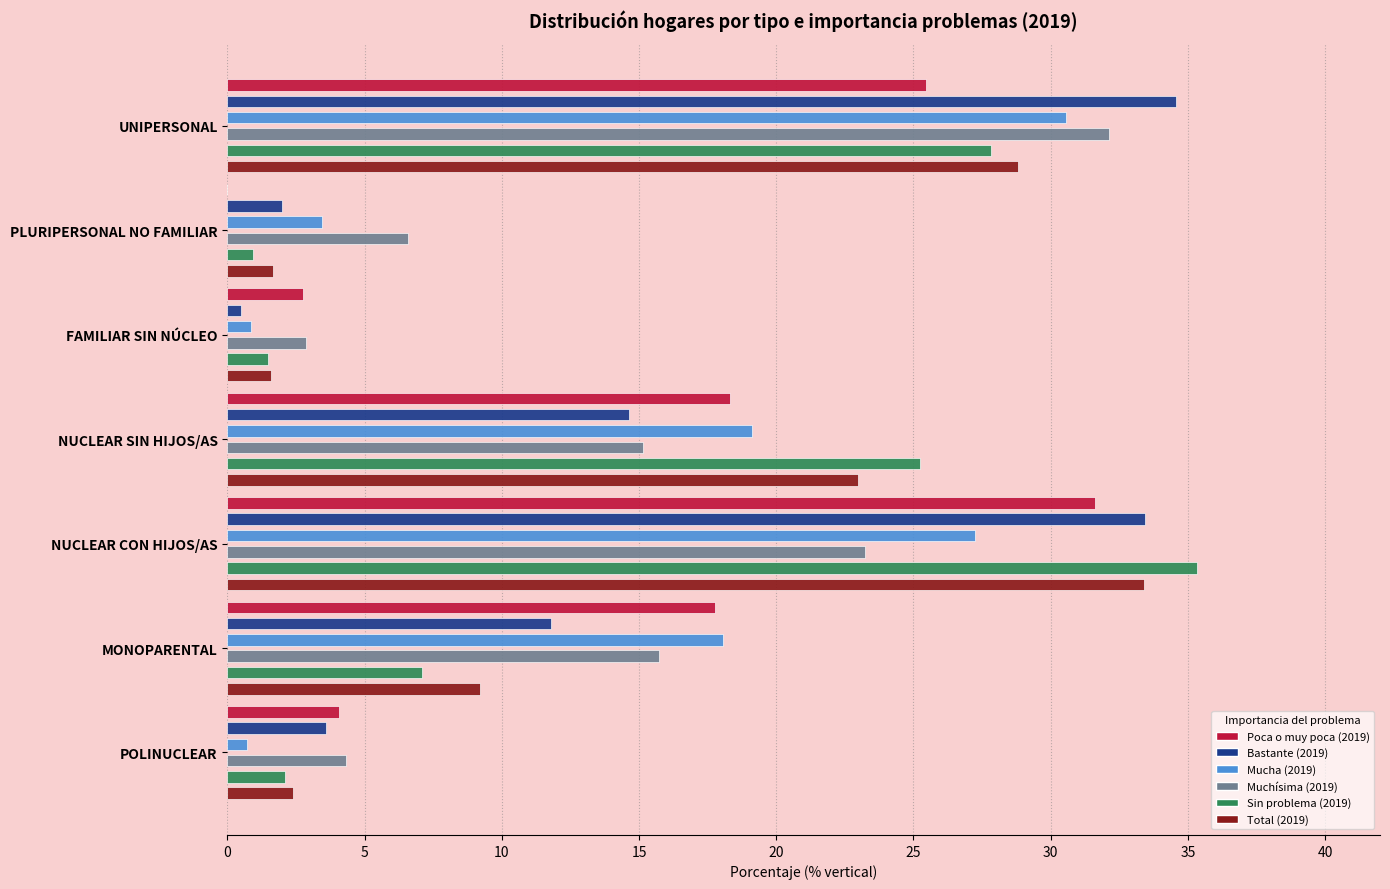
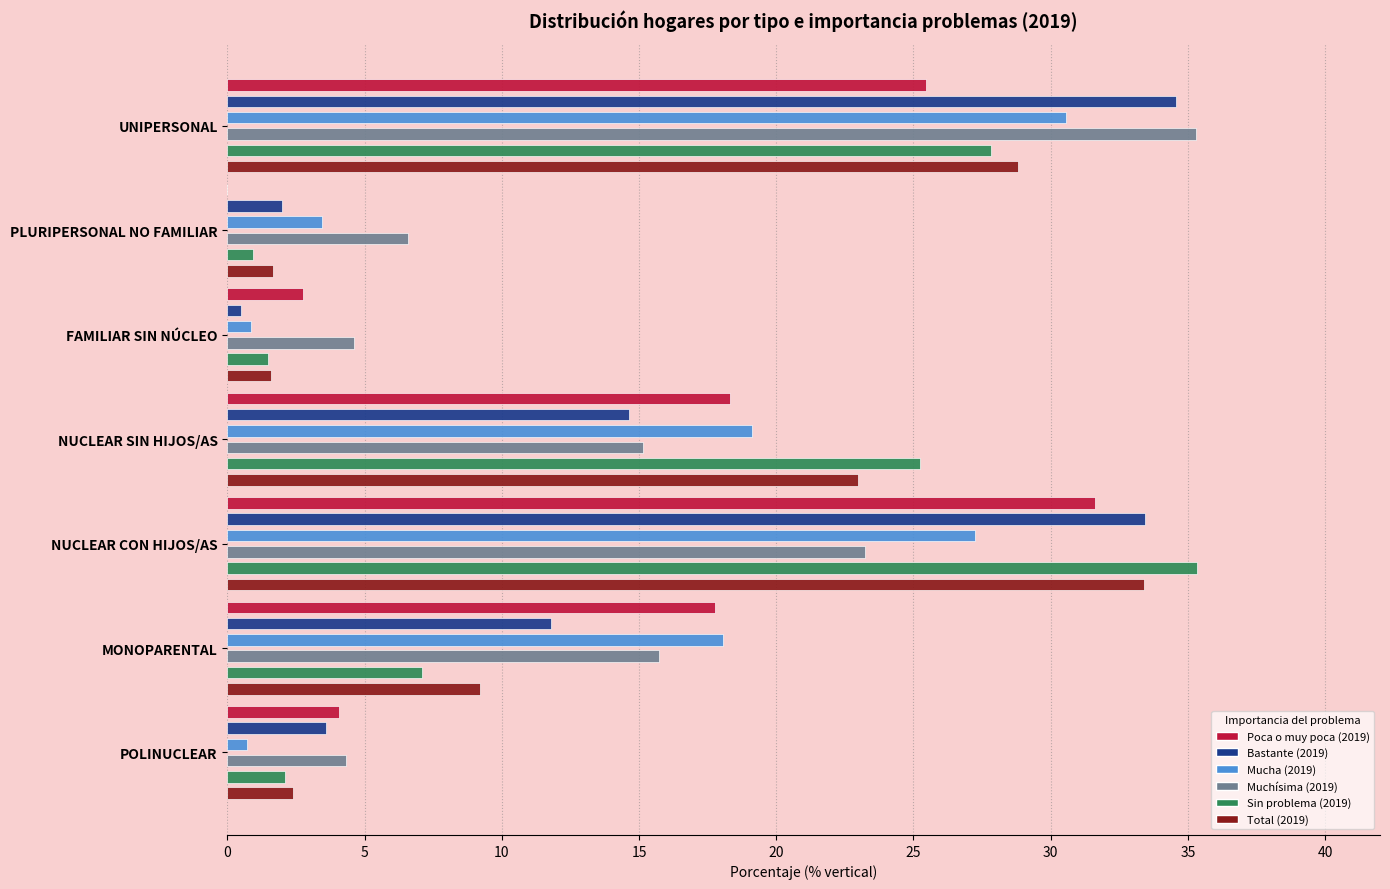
  {
    "Poca o muy poca (2019)": {
      "UNIPERSONAL": 25.5,
      "PLURIPERSONAL NO FAMILIAR": 0.0,
      "FAMILIAR SIN NÚCLEO": 2.8,
      "NUCLEAR SIN HIJOS/AS": 18.3,
      "NUCLEAR CON HIJOS/AS": 31.6,
      "MONOPARENTAL": 17.8,
      "POLINUCLEAR": 4.1
    },
    "Bastante (2019)": {
      "UNIPERSONAL": 34.6,
      "PLURIPERSONAL NO FAMILIAR": 2.0,
      "FAMILIAR SIN NÚCLEO": 0.5,
      "NUCLEAR SIN HIJOS/AS": 14.6,
      "NUCLEAR CON HIJOS/AS": 33.4,
      "MONOPARENTAL": 11.8,
      "POLINUCLEAR": 3.6
    },
    "Mucha (2019)": {
      "UNIPERSONAL": 30.6,
      "PLURIPERSONAL NO FAMILIAR": 3.5,
      "FAMILIAR SIN NÚCLEO": 0.9,
      "NUCLEAR SIN HIJOS/AS": 19.1,
      "NUCLEAR CON HIJOS/AS": 27.2,
      "MONOPARENTAL": 18.0,
      "POLINUCLEAR": 0.7
    },
    "Muchísima (2019)": {
-     "UNIPERSONAL": 32.1,
+     "UNIPERSONAL": 35.3,
      "PLURIPERSONAL NO FAMILIAR": 6.6,
-     "FAMILIAR SIN NÚCLEO": 2.9,
+     "FAMILIAR SIN NÚCLEO": 4.6,
      "NUCLEAR SIN HIJOS/AS": 15.1,
      "NUCLEAR CON HIJOS/AS": 23.2,
      "MONOPARENTAL": 15.7,
      "POLINUCLEAR": 4.3
    },
    "Sin problema (2019)": {
      "UNIPERSONAL": 27.8,
      "PLURIPERSONAL NO FAMILIAR": 0.9,
      "FAMILIAR SIN NÚCLEO": 1.5,
      "NUCLEAR SIN HIJOS/AS": 25.2,
      "NUCLEAR CON HIJOS/AS": 35.3,
      "MONOPARENTAL": 7.1,
      "POLINUCLEAR": 2.1
    },
    "Total (2019)": {
      "UNIPERSONAL": 28.8,
      "PLURIPERSONAL NO FAMILIAR": 1.6,
      "FAMILIAR SIN NÚCLEO": 1.6,
      "NUCLEAR SIN HIJOS/AS": 23.0,
      "NUCLEAR CON HIJOS/AS": 33.4,
      "MONOPARENTAL": 9.2,
      "POLINUCLEAR": 2.4
    }
  }
